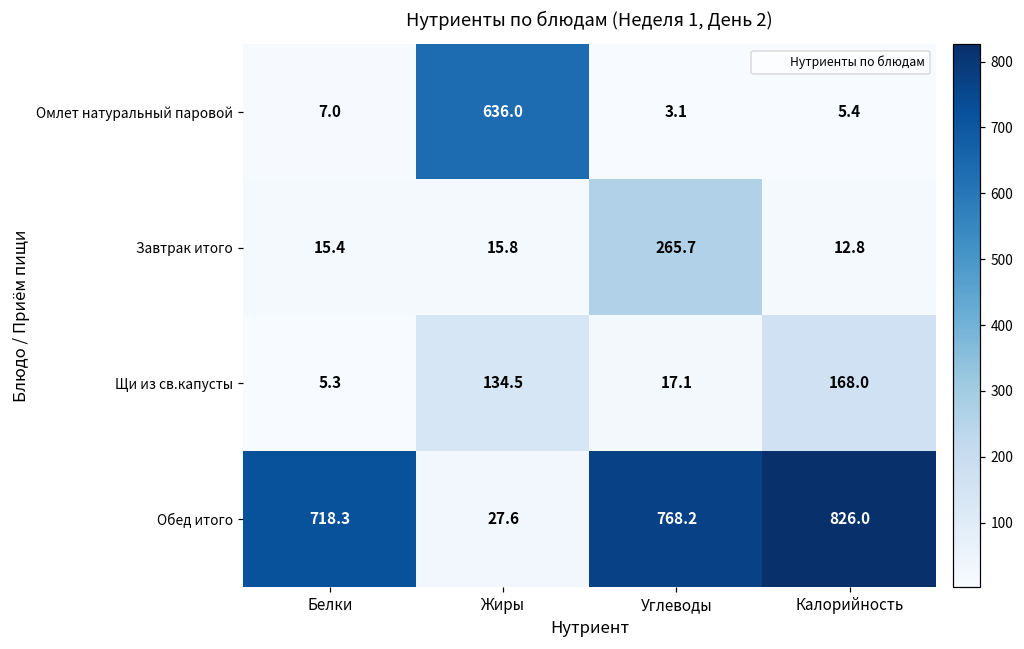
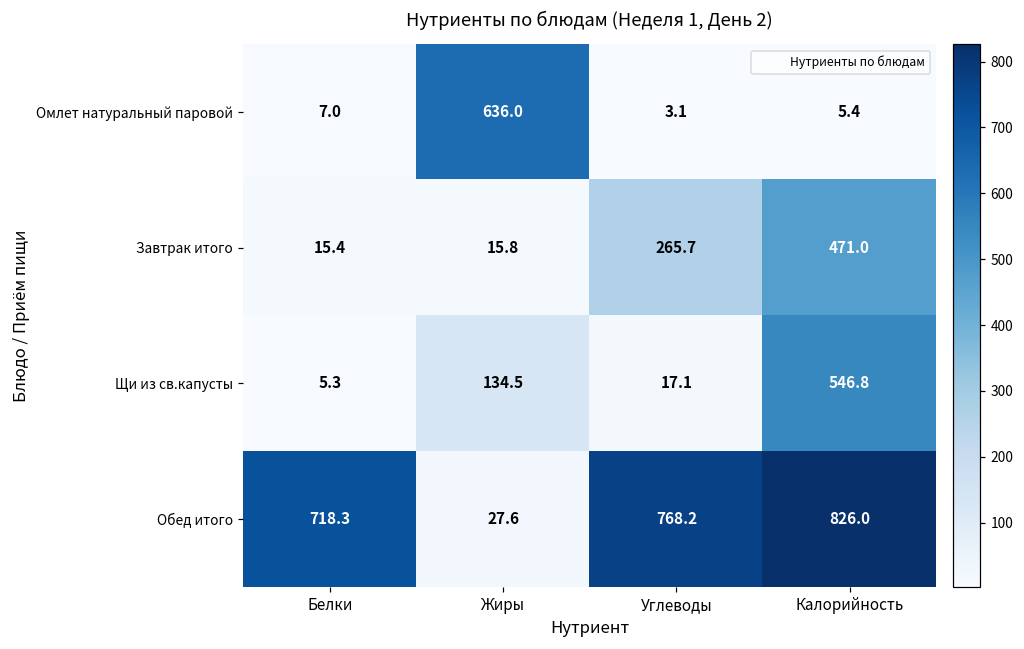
  {
    "Омлет натуральный паровой": {
      "Белки": 7.0,
      "Жиры": 636.0,
      "Углеводы": 3.1,
      "Калорийность": 5.4
    },
    "Завтрак итого": {
      "Белки": 15.4,
      "Жиры": 15.8,
      "Углеводы": 265.7,
-     "Калорийность": 12.8
+     "Калорийность": 471.0
    },
    "Щи из св.капусты": {
      "Белки": 5.3,
      "Жиры": 134.5,
      "Углеводы": 17.1,
-     "Калорийность": 168.0
+     "Калорийность": 546.8
    },
    "Обед итого": {
      "Белки": 718.3,
      "Жиры": 27.6,
      "Углеводы": 768.2,
      "Калорийность": 826.0
    }
  }
